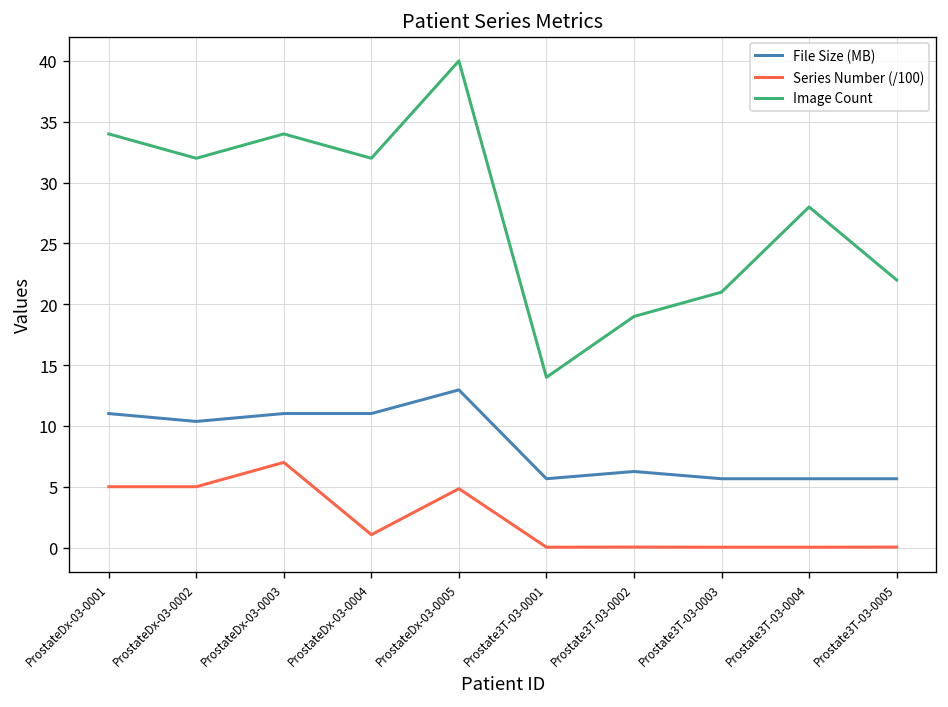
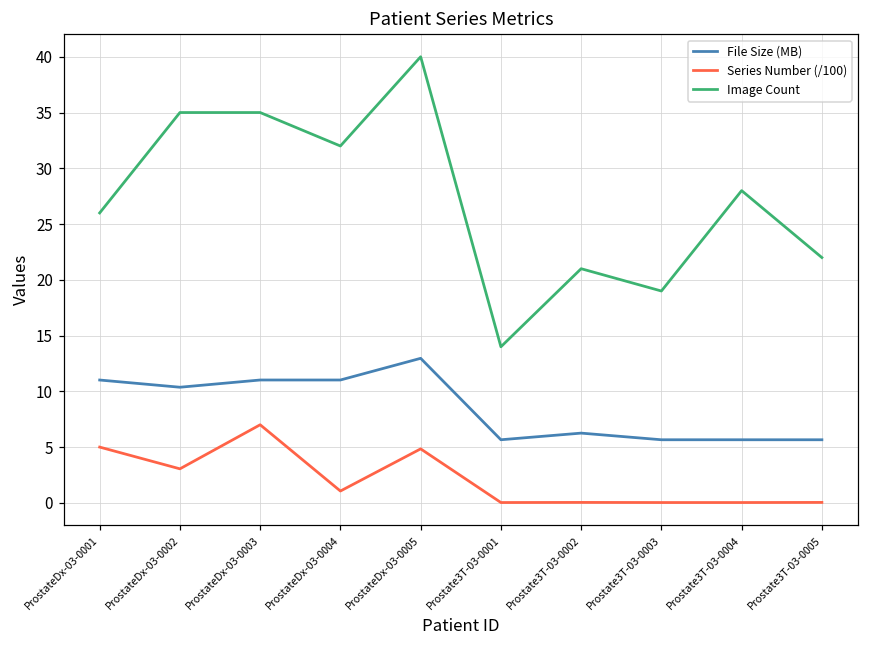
  {
    "File Size (MB)": {
      "ProstateDx-03-0001": 11.0,
      "ProstateDx-03-0002": 10.4,
      "ProstateDx-03-0003": 11.0,
      "ProstateDx-03-0004": 11.0,
      "ProstateDx-03-0005": 13.0,
      "Prostate3T-03-0001": 5.7,
      "Prostate3T-03-0002": 6.3,
      "Prostate3T-03-0003": 5.7,
      "Prostate3T-03-0004": 5.7,
      "Prostate3T-03-0005": 5.7
    },
    "Series Number (/100)": {
      "ProstateDx-03-0001": 5.0,
-     "ProstateDx-03-0002": 5.0,
+     "ProstateDx-03-0002": 3.1,
      "ProstateDx-03-0003": 7.0,
      "ProstateDx-03-0004": 1.1,
      "ProstateDx-03-0005": 4.9,
      "Prostate3T-03-0001": 0.0,
      "Prostate3T-03-0002": 0.1,
      "Prostate3T-03-0003": 0.0,
      "Prostate3T-03-0004": 0.0,
      "Prostate3T-03-0005": 0.1
    },
    "Image Count": {
-     "ProstateDx-03-0001": 34,
-     "ProstateDx-03-0002": 32,
-     "ProstateDx-03-0003": 34,
+     "ProstateDx-03-0001": 26,
+     "ProstateDx-03-0002": 35,
+     "ProstateDx-03-0003": 35,
      "ProstateDx-03-0004": 32,
      "ProstateDx-03-0005": 40,
      "Prostate3T-03-0001": 14,
-     "Prostate3T-03-0002": 19,
-     "Prostate3T-03-0003": 21,
+     "Prostate3T-03-0002": 21,
+     "Prostate3T-03-0003": 19,
      "Prostate3T-03-0004": 28,
      "Prostate3T-03-0005": 22
    }
  }
